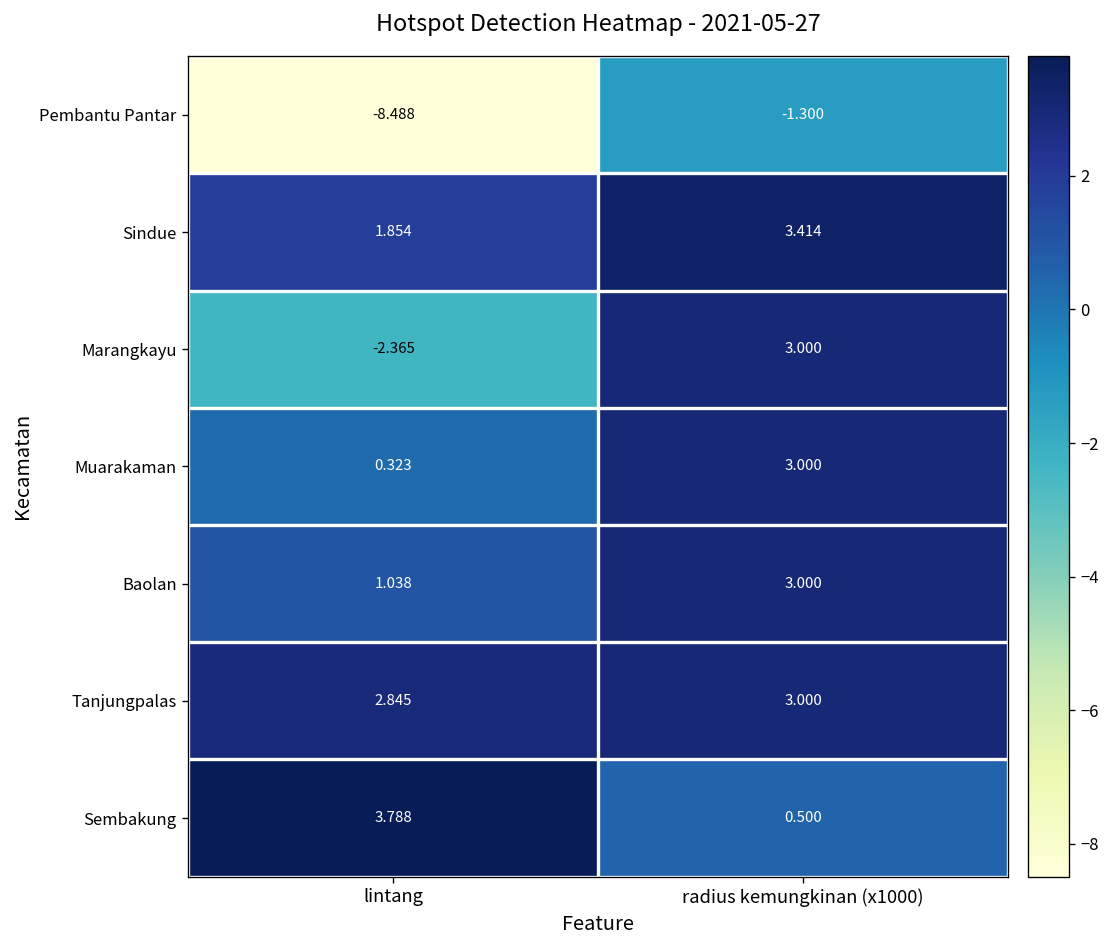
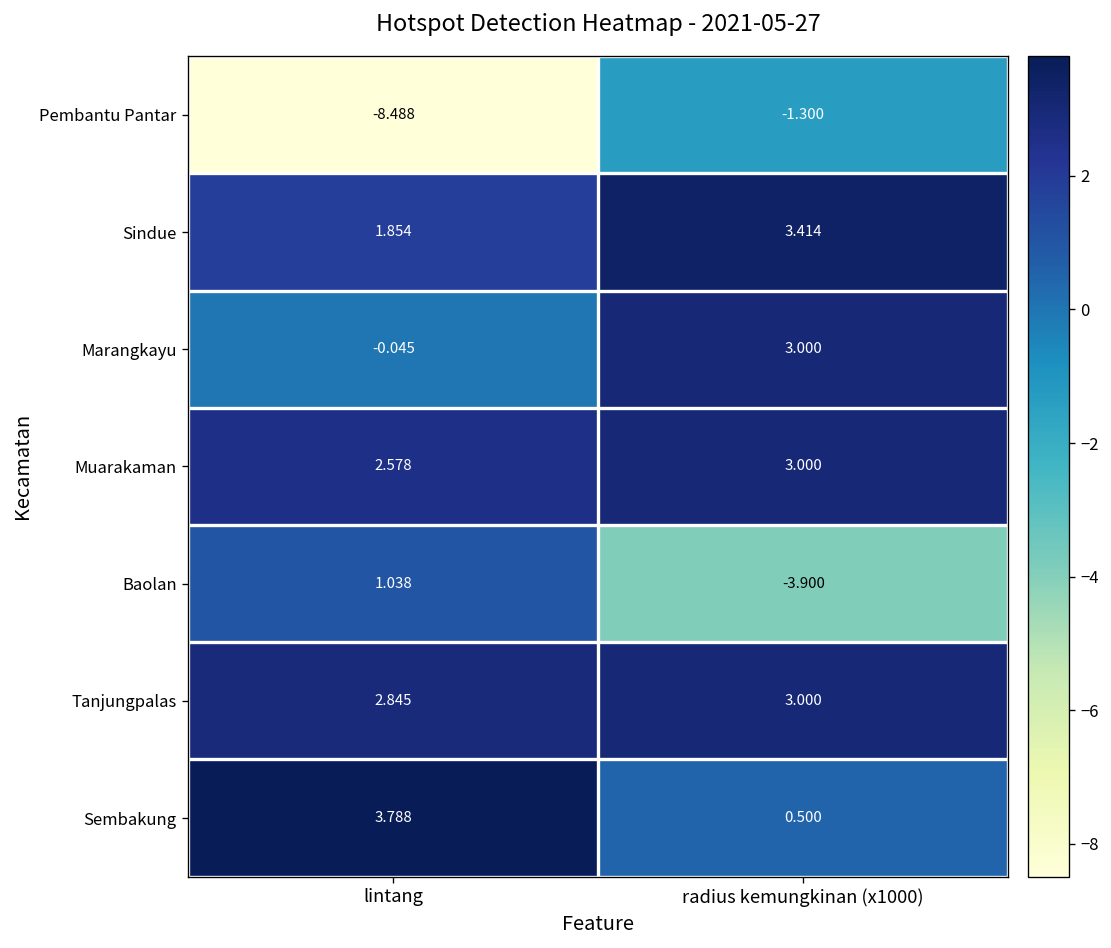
  {
    "Pembantu Pantar": {
      "lintang": -8.488,
      "radius kemungkinan (x1000)": -1.300
    },
    "Sindue": {
      "lintang": 1.854,
      "radius kemungkinan (x1000)": 3.414
    },
    "Marangkayu": {
-     "lintang": -2.365,
+     "lintang": -0.045,
      "radius kemungkinan (x1000)": 3.000
    },
    "Muarakaman": {
-     "lintang": 0.323,
+     "lintang": 2.578,
      "radius kemungkinan (x1000)": 3.000
    },
    "Baolan": {
      "lintang": 1.038,
-     "radius kemungkinan (x1000)": 3.000
+     "radius kemungkinan (x1000)": -3.900
    },
    "Tanjungpalas": {
      "lintang": 2.845,
      "radius kemungkinan (x1000)": 3.000
    },
    "Sembakung": {
      "lintang": 3.788,
      "radius kemungkinan (x1000)": 0.500
    }
  }
